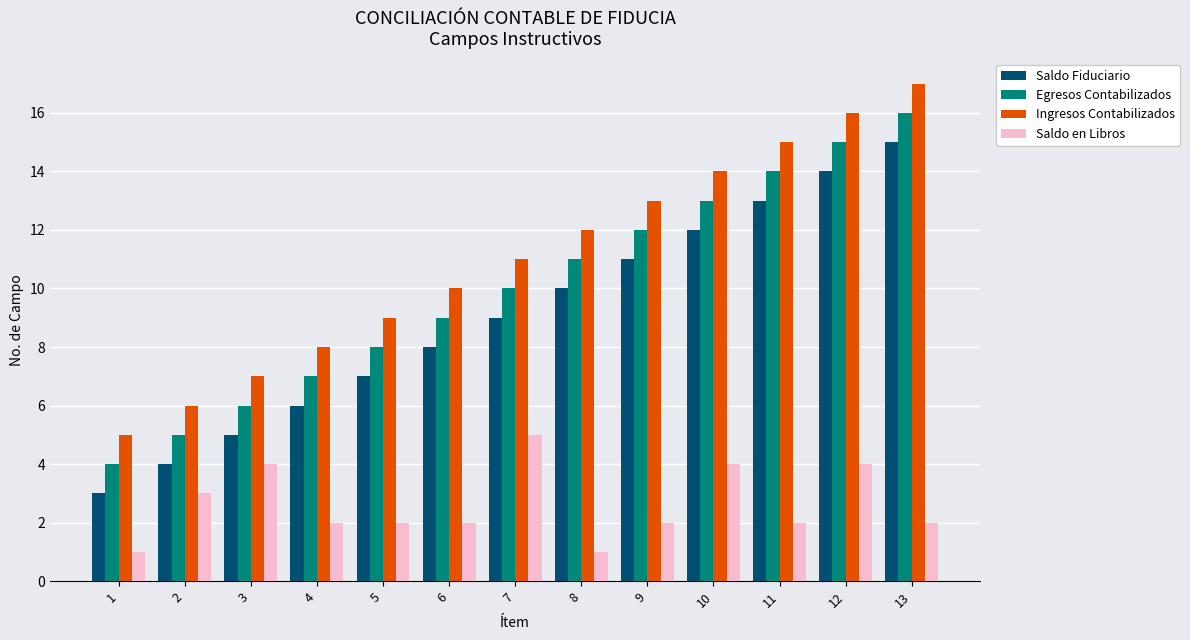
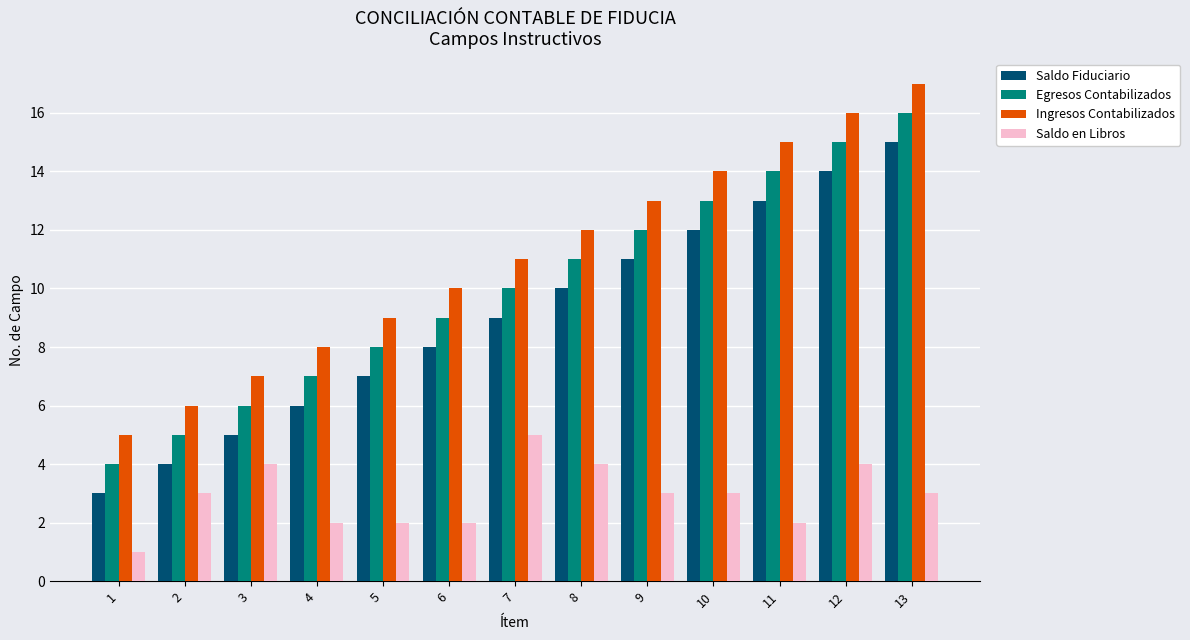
  {
    "Ingresos Contabilizados": {
      "1": 5,
      "2": 6,
      "3": 7,
      "4": 8,
      "5": 9,
      "6": 10,
      "7": 11,
      "8": 12,
      "9": 13,
      "10": 14,
      "11": 15,
      "12": 16,
      "13": 17
    },
    "Saldo en Libros": {
      "1": 1,
      "2": 3,
      "3": 4,
      "4": 2,
      "5": 2,
      "6": 2,
      "7": 5,
-     "8": 1,
-     "9": 2,
-     "10": 4,
+     "8": 4,
+     "9": 3,
+     "10": 3,
      "11": 2,
      "12": 4,
-     "13": 2
+     "13": 3
    }
  }
